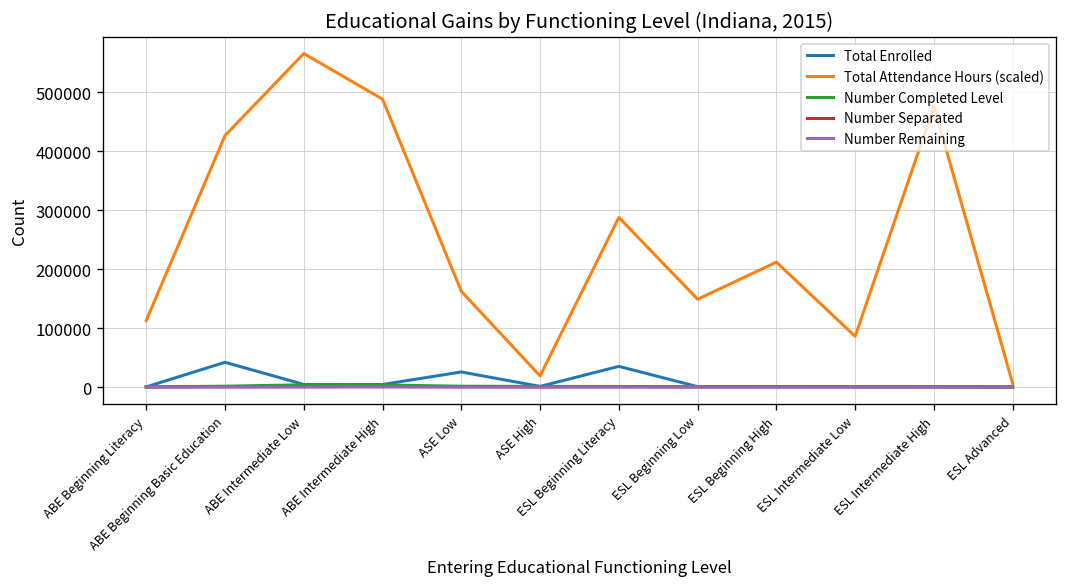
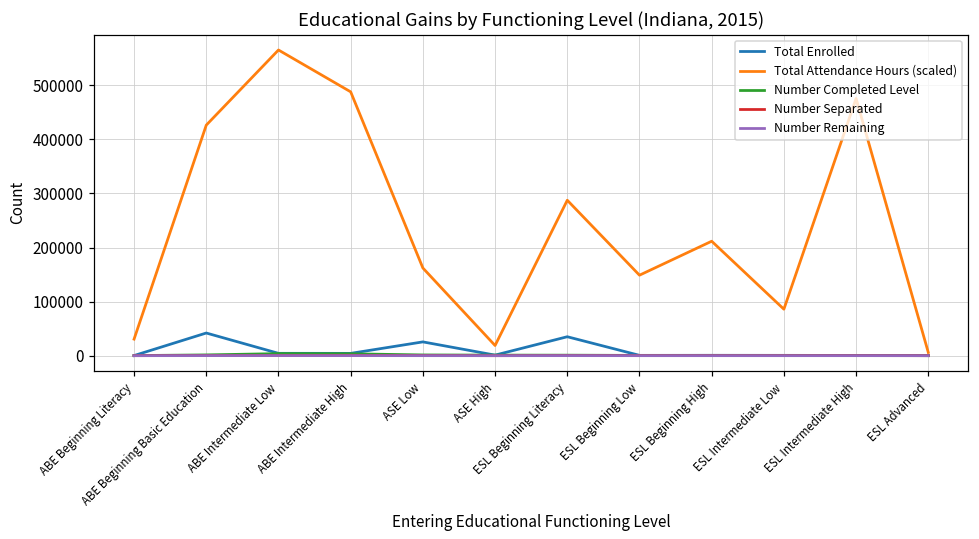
  {
    "Total Enrolled": {
      "ABE Beginning Basic Education": 40000,
      "ASE Low": 30000,
      "ESL Beginning Literacy": 40000
    },
    "Total Attendance Hours (scaled)": {
-     "ABE Beginning Literacy": 110000,
+     "ABE Beginning Literacy": 30000,
      "ABE Beginning Basic Education": 430000,
      "ABE Intermediate Low": 570000,
      "ABE Intermediate High": 490000,
      "ASE Low": 160000,
      "ASE High": 20000,
      "ESL Beginning Literacy": 290000,
      "ESL Beginning Low": 150000,
      "ESL Beginning High": 210000,
      "ESL Intermediate Low": 90000,
      "ESL Advanced": 10000
    }
  }
